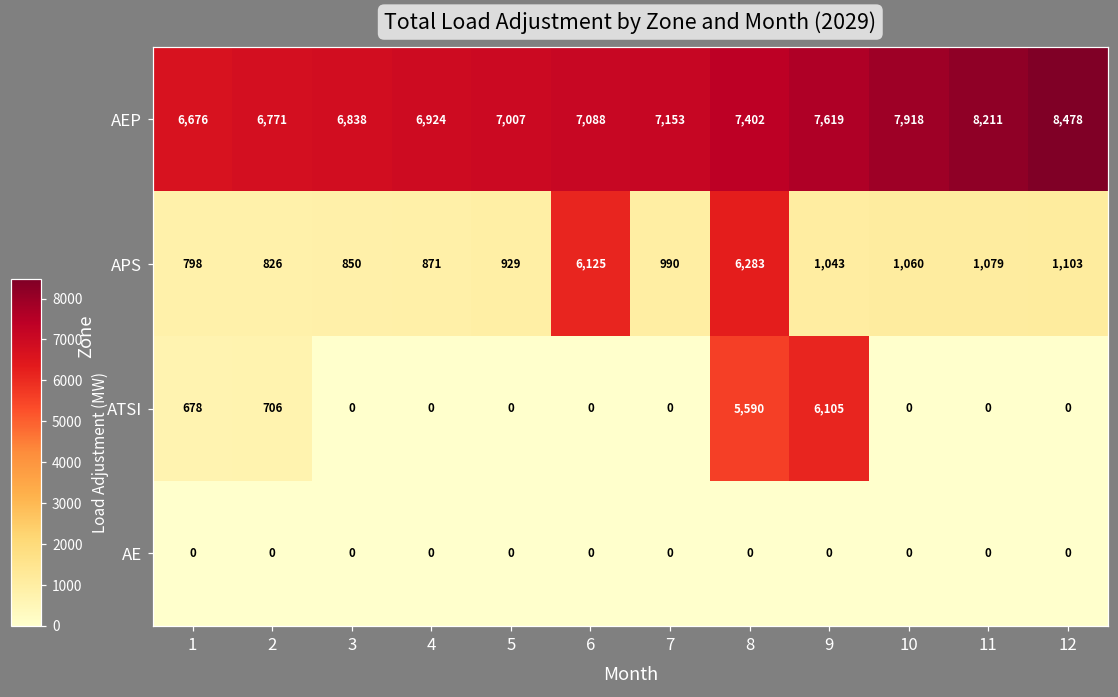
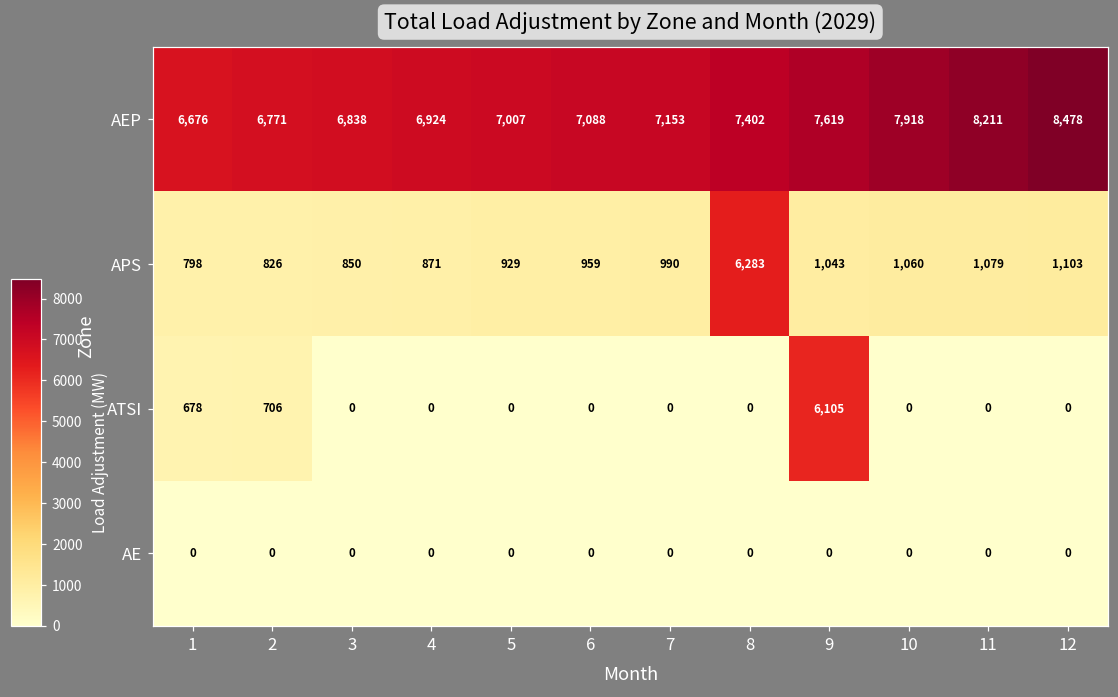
  {
    "AEP": {
      "1": "6,676",
      "2": "6,771",
      "3": "6,838",
      "4": "6,924",
      "5": "7,007",
      "6": "7,088",
      "7": "7,153",
      "8": "7,402",
      "9": "7,619",
      "10": "7,918",
      "11": "8,211",
      "12": "8,478"
    },
    "APS": {
      "1": "798",
      "2": "826",
      "3": "850",
      "4": "871",
      "5": "929",
-     "6": "6,125",
+     "6": "959",
      "7": "990",
      "8": "6,283",
      "9": "1,043",
      "10": "1,060",
      "11": "1,079",
      "12": "1,103"
    },
    "ATSI": {
      "1": "678",
      "2": "706",
      "3": "0",
      "4": "0",
      "5": "0",
      "6": "0",
      "7": "0",
-     "8": "5,590",
+     "8": "0",
      "9": "6,105",
      "10": "0",
      "11": "0",
      "12": "0"
    },
    "AE": {
      "1": "0",
      "2": "0",
      "3": "0",
      "4": "0",
      "5": "0",
      "6": "0",
      "7": "0",
      "8": "0",
      "9": "0",
      "10": "0",
      "11": "0",
      "12": "0"
    }
  }
